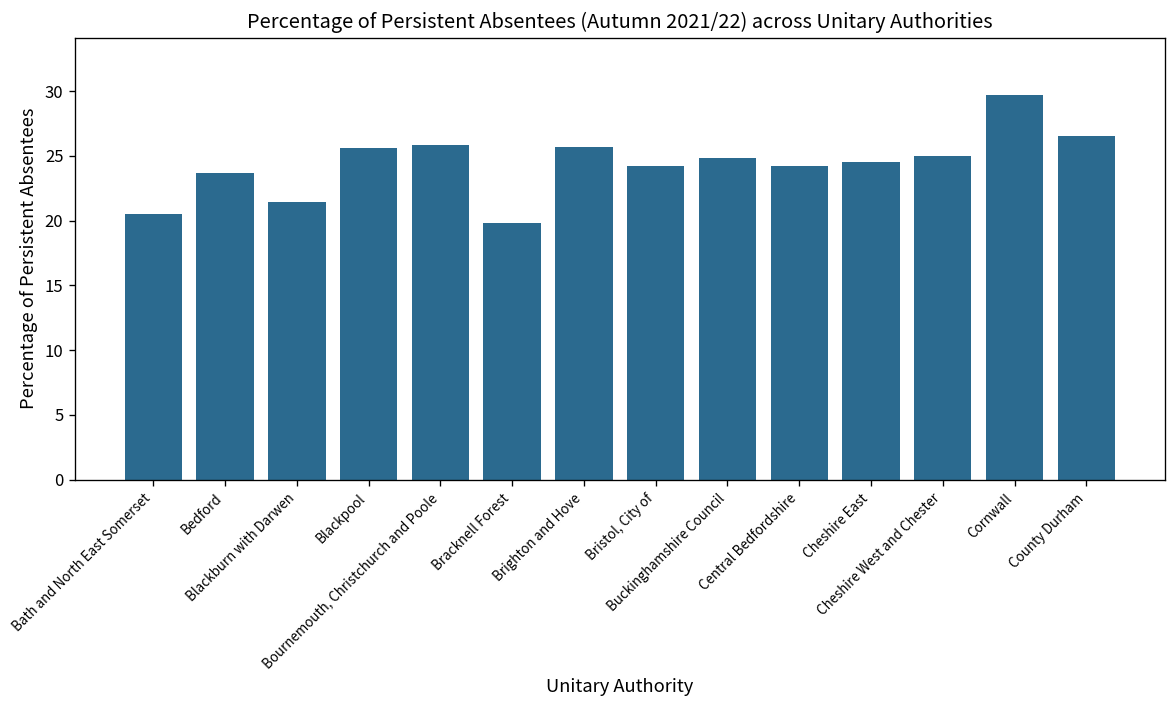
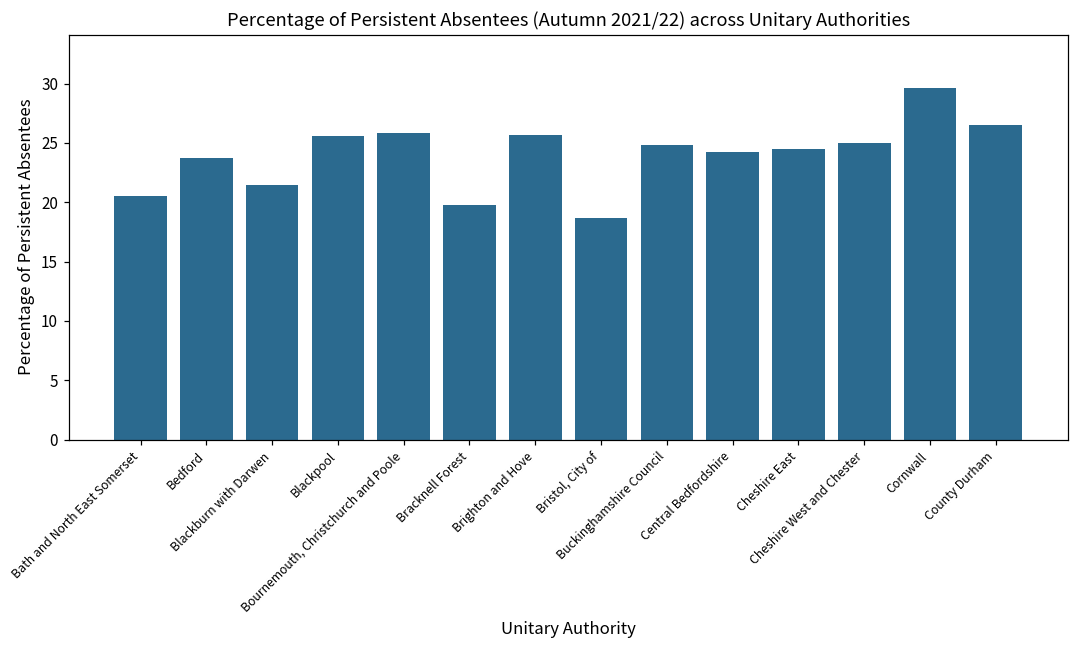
  {
    "Bath and North East Somerset": 20.5,
    "Bedford": 23.7,
    "Blackburn with Darwen": 21.4,
    "Blackpool": 25.6,
    "Bournemouth, Christchurch and Poole": 25.9,
    "Bracknell Forest": 19.8,
    "Brighton and Hove": 25.7,
-   "Bristol, City of": 24.2,
+   "Bristol, City of": 18.7,
    "Buckinghamshire Council": 24.8,
    "Central Bedfordshire": 24.2,
    "Cheshire East": 24.5,
    "Cheshire West and Chester": 25.0,
    "Cornwall": 29.7,
    "County Durham": 26.5
  }
